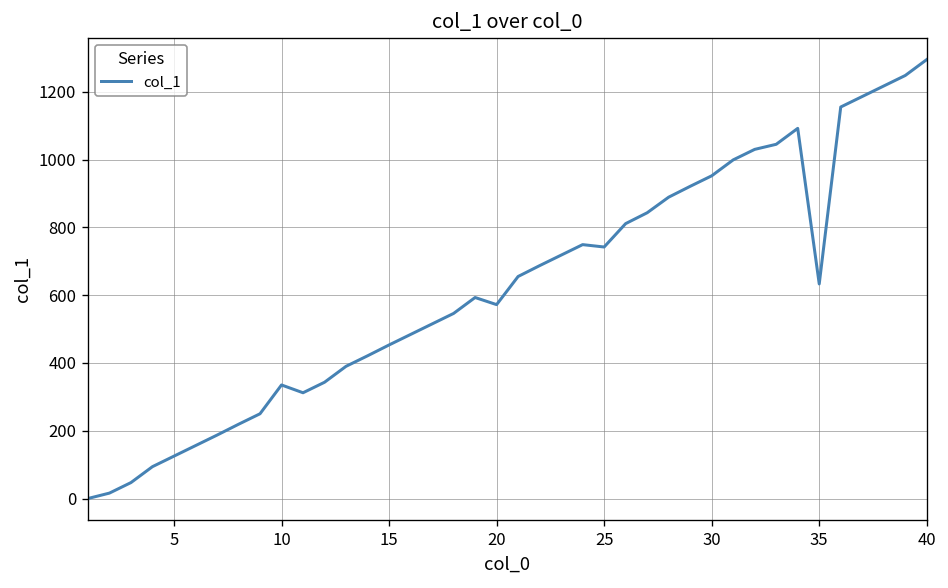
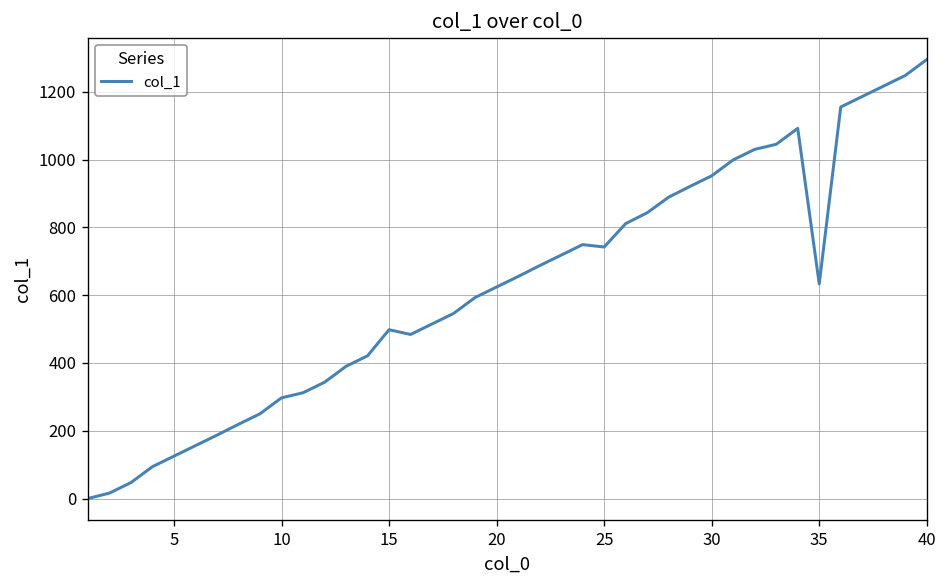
  {
    "5": 130,
-   "10": 340,
-   "15": 450,
-   "20": 570,
+   "10": 300,
+   "15": 500,
+   "20": 620,
    "25": 740,
    "30": 950,
    "35": 630,
    "40": 1300
  }
